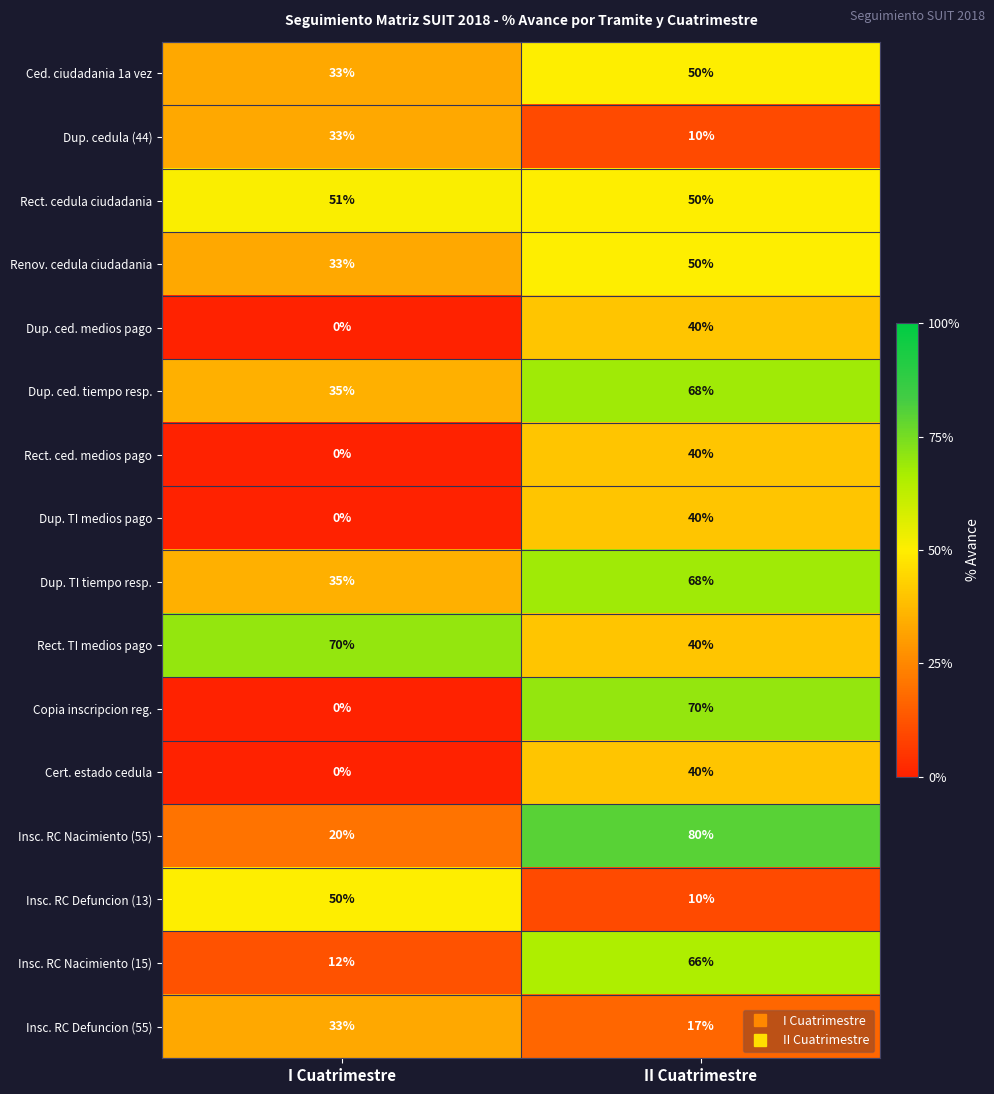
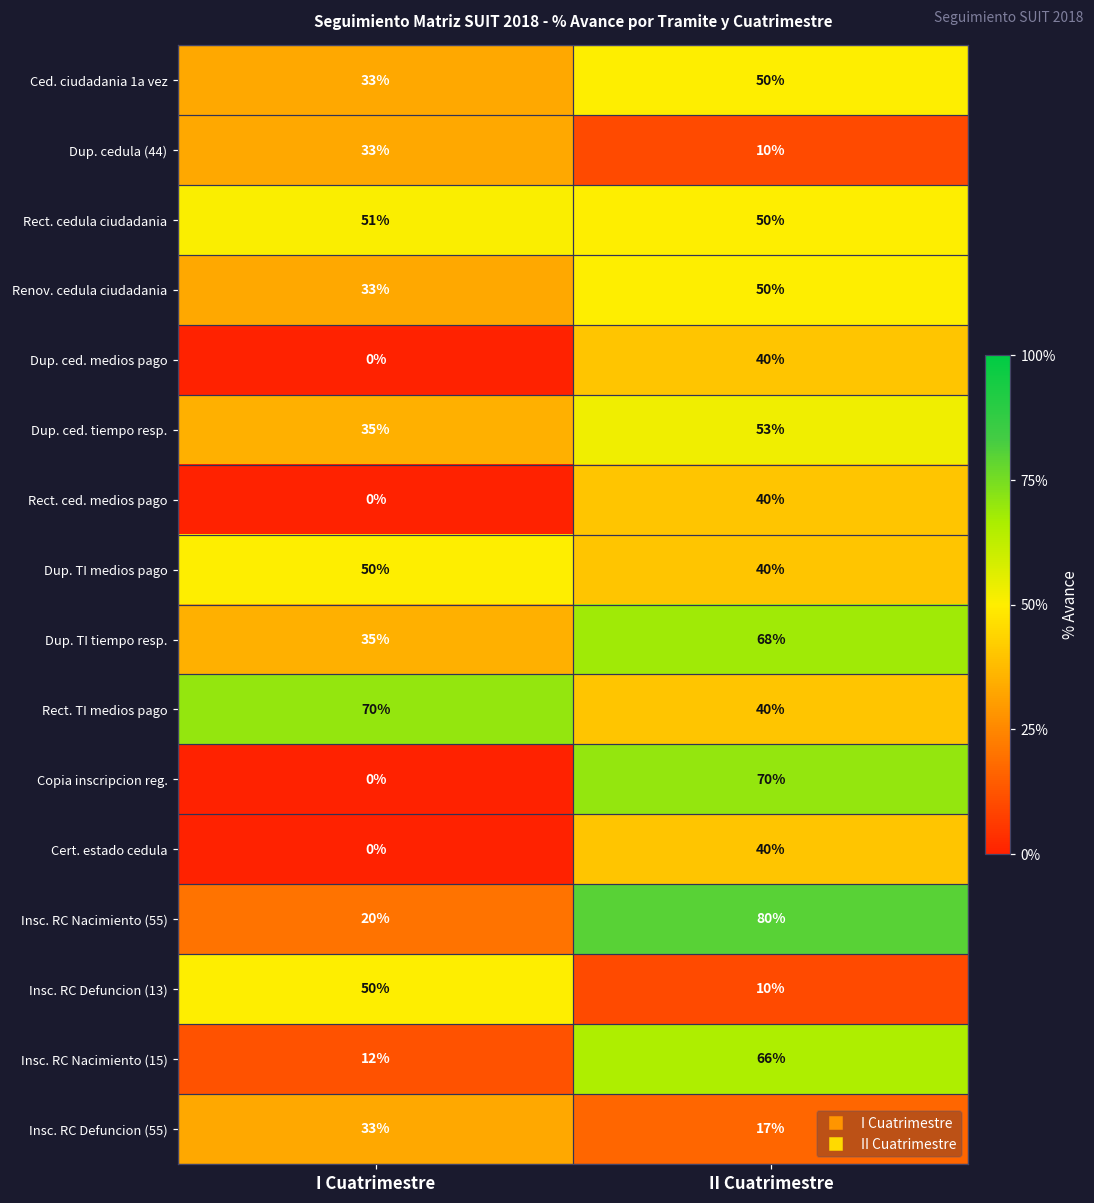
  {
    "Ced. ciudadania 1a vez": {
      "I Cuatrimestre": "33%",
      "II Cuatrimestre": "50%"
    },
    "Dup. cedula (44)": {
      "I Cuatrimestre": "33%",
      "II Cuatrimestre": "10%"
    },
    "Rect. cedula ciudadania": {
      "I Cuatrimestre": "51%",
      "II Cuatrimestre": "50%"
    },
    "Renov. cedula ciudadania": {
      "I Cuatrimestre": "33%",
      "II Cuatrimestre": "50%"
    },
    "Dup. ced. medios pago": {
      "I Cuatrimestre": "0%",
      "II Cuatrimestre": "40%"
    },
    "Dup. ced. tiempo resp.": {
      "I Cuatrimestre": "35%",
-     "II Cuatrimestre": "68%"
+     "II Cuatrimestre": "53%"
    },
    "Rect. ced. medios pago": {
      "I Cuatrimestre": "0%",
      "II Cuatrimestre": "40%"
    },
    "Dup. TI medios pago": {
-     "I Cuatrimestre": "0%",
+     "I Cuatrimestre": "50%",
      "II Cuatrimestre": "40%"
    },
    "Dup. TI tiempo resp.": {
      "I Cuatrimestre": "35%",
      "II Cuatrimestre": "68%"
    },
    "Rect. TI medios pago": {
      "I Cuatrimestre": "70%",
      "II Cuatrimestre": "40%"
    },
    "Copia inscripcion reg.": {
      "I Cuatrimestre": "0%",
      "II Cuatrimestre": "70%"
    },
    "Cert. estado cedula": {
      "I Cuatrimestre": "0%",
      "II Cuatrimestre": "40%"
    },
    "Insc. RC Nacimiento (55)": {
      "I Cuatrimestre": "20%",
      "II Cuatrimestre": "80%"
    },
    "Insc. RC Defuncion (13)": {
      "I Cuatrimestre": "50%",
      "II Cuatrimestre": "10%"
    },
    "Insc. RC Nacimiento (15)": {
      "I Cuatrimestre": "12%",
      "II Cuatrimestre": "66%"
    },
    "Insc. RC Defuncion (55)": {
      "I Cuatrimestre": "33%",
      "II Cuatrimestre": "17%"
    }
  }
